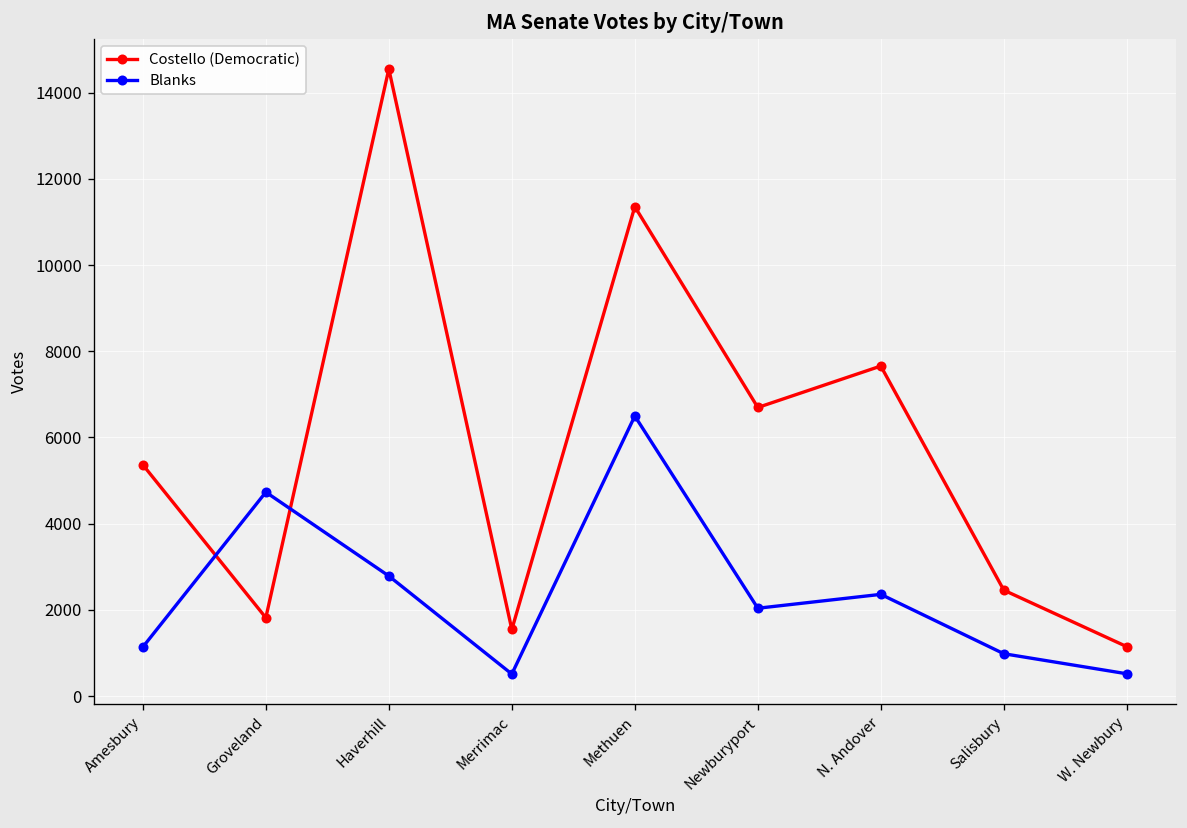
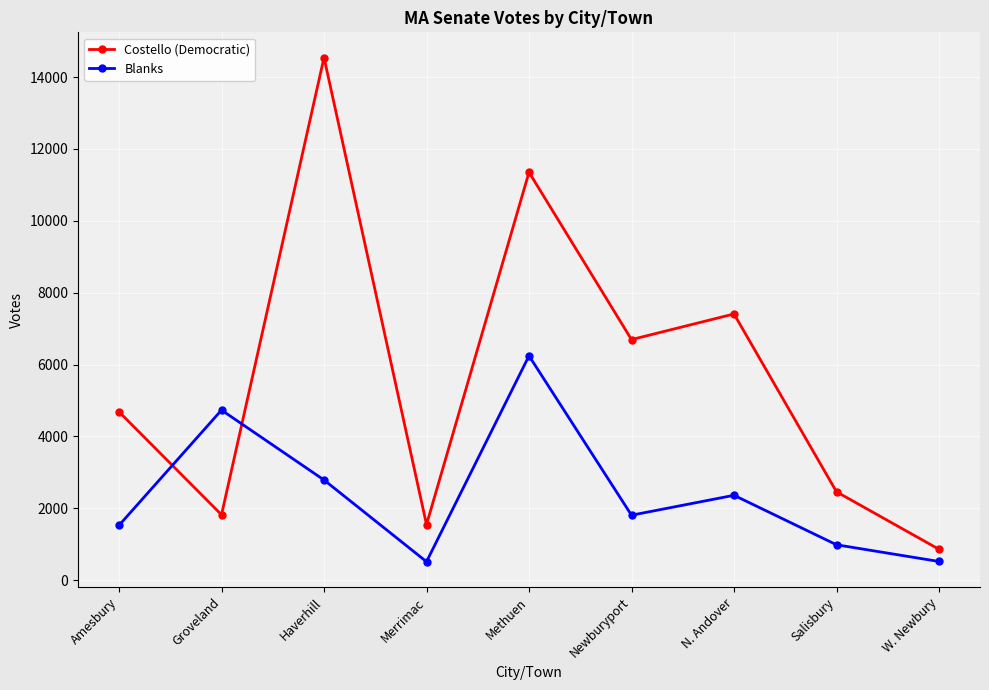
  {
    "Costello (Democratic)": {
-     "Amesbury": 5400,
+     "Amesbury": 4700,
      "Groveland": 1800,
      "Haverhill": 14500,
      "Merrimac": 1500,
      "Methuen": 11400,
      "Newburyport": 6700,
-     "N. Andover": 7700,
+     "N. Andover": 7400,
      "Salisbury": 2500,
-     "W. Newbury": 1100
+     "W. Newbury": 900
    },
    "Blanks": {
-     "Amesbury": 1100,
+     "Amesbury": 1500,
      "Groveland": 4700,
      "Haverhill": 2800,
      "Merrimac": 500,
-     "Methuen": 6500,
-     "Newburyport": 2000,
+     "Methuen": 6200,
+     "Newburyport": 1800,
      "N. Andover": 2400,
      "Salisbury": 1000,
      "W. Newbury": 500
    }
  }
